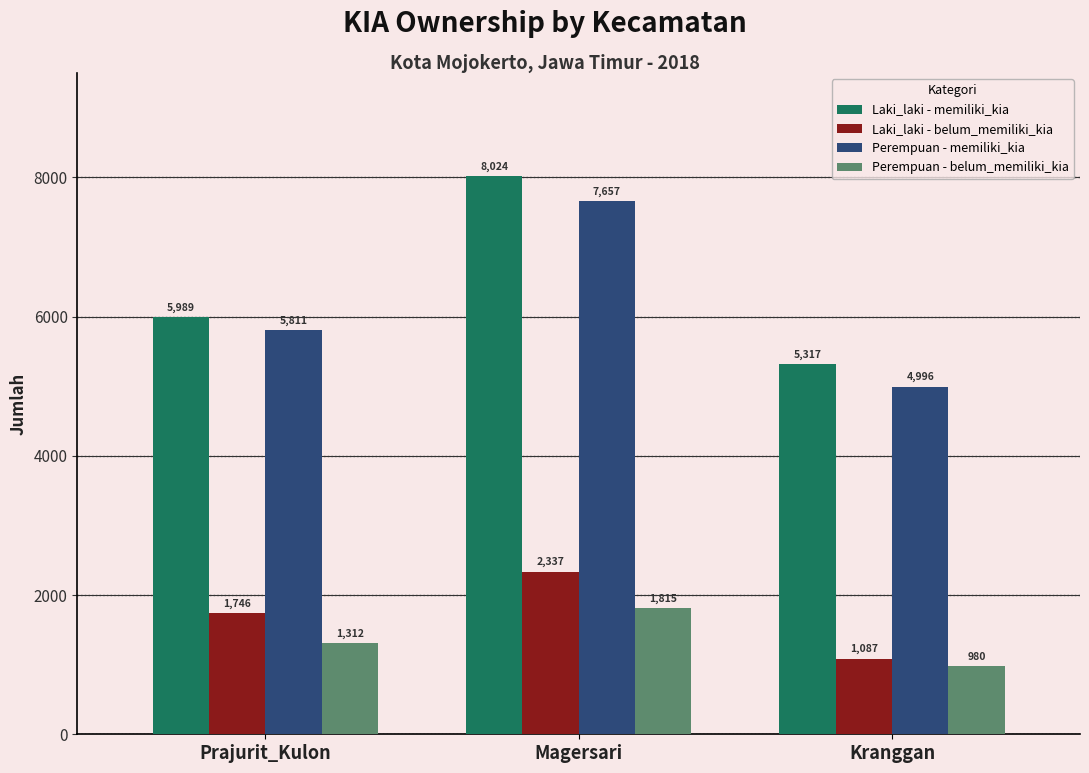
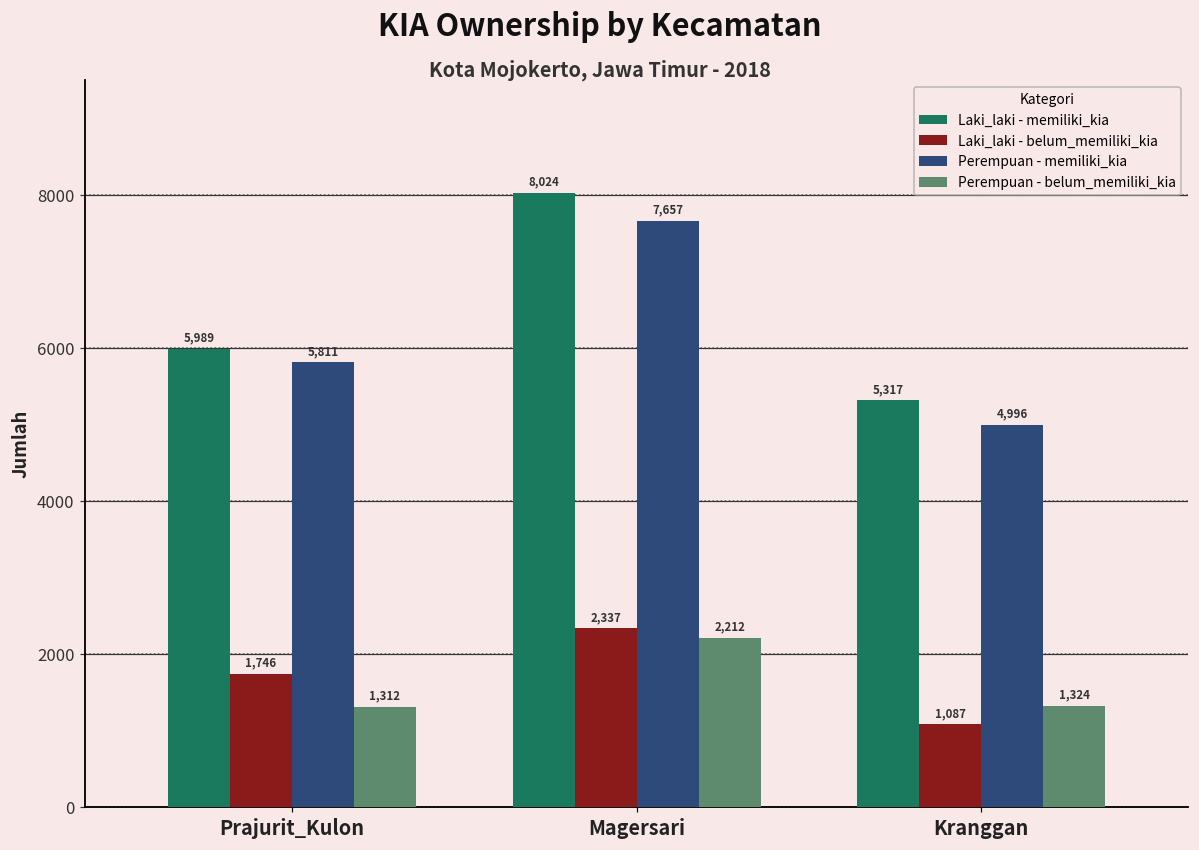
  {
    "Laki_laki - belum_memiliki_kia": {
      "Prajurit_Kulon": "1,746",
      "Magersari": "2,337",
      "Kranggan": "1,087"
    },
    "Perempuan - belum_memiliki_kia": {
      "Prajurit_Kulon": "1,312",
-     "Magersari": "1,815",
-     "Kranggan": "980"
+     "Magersari": "2,212",
+     "Kranggan": "1,324"
    }
  }
